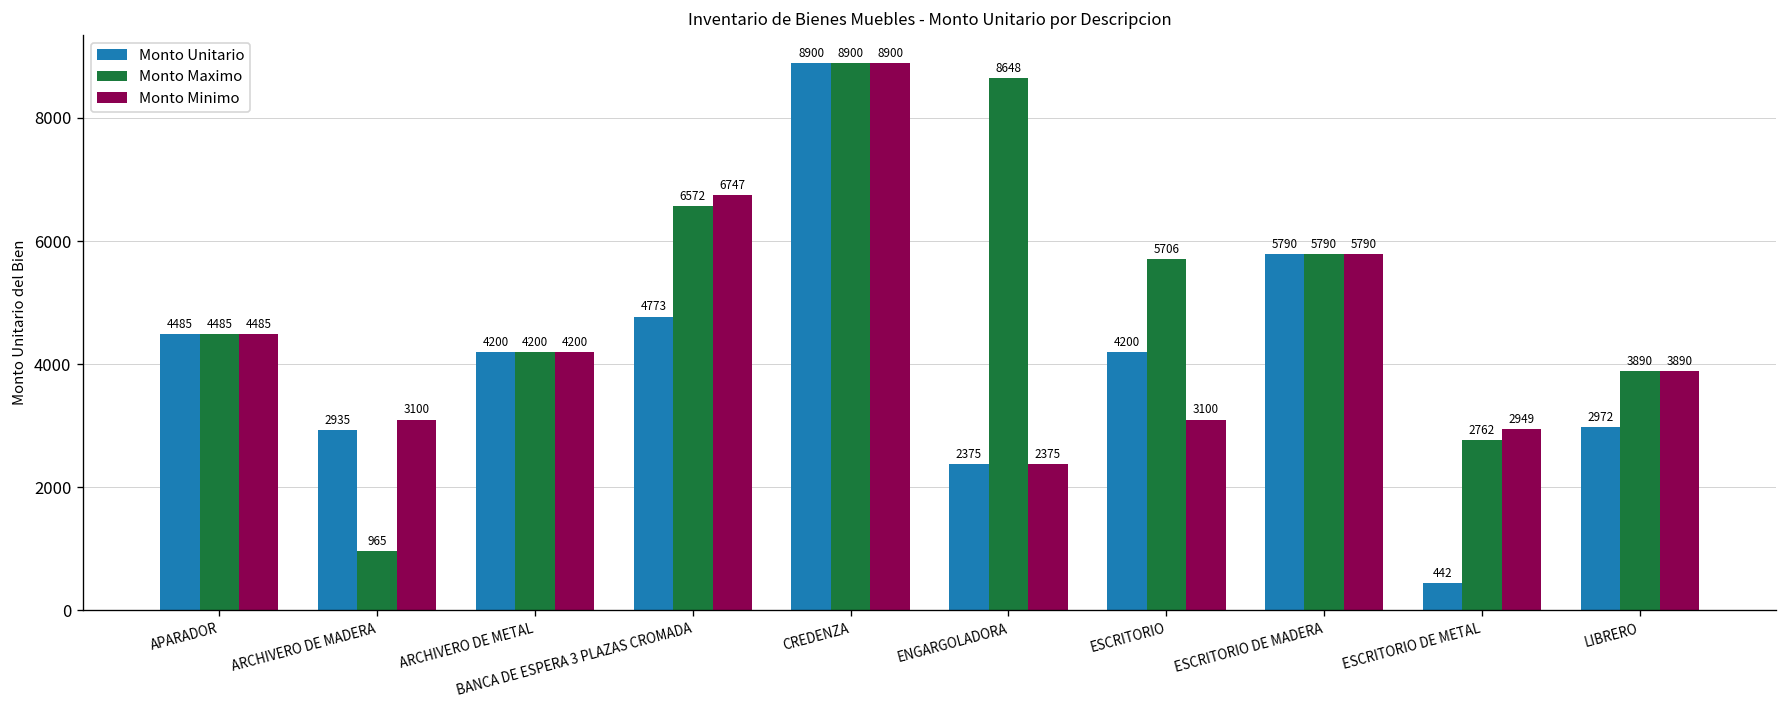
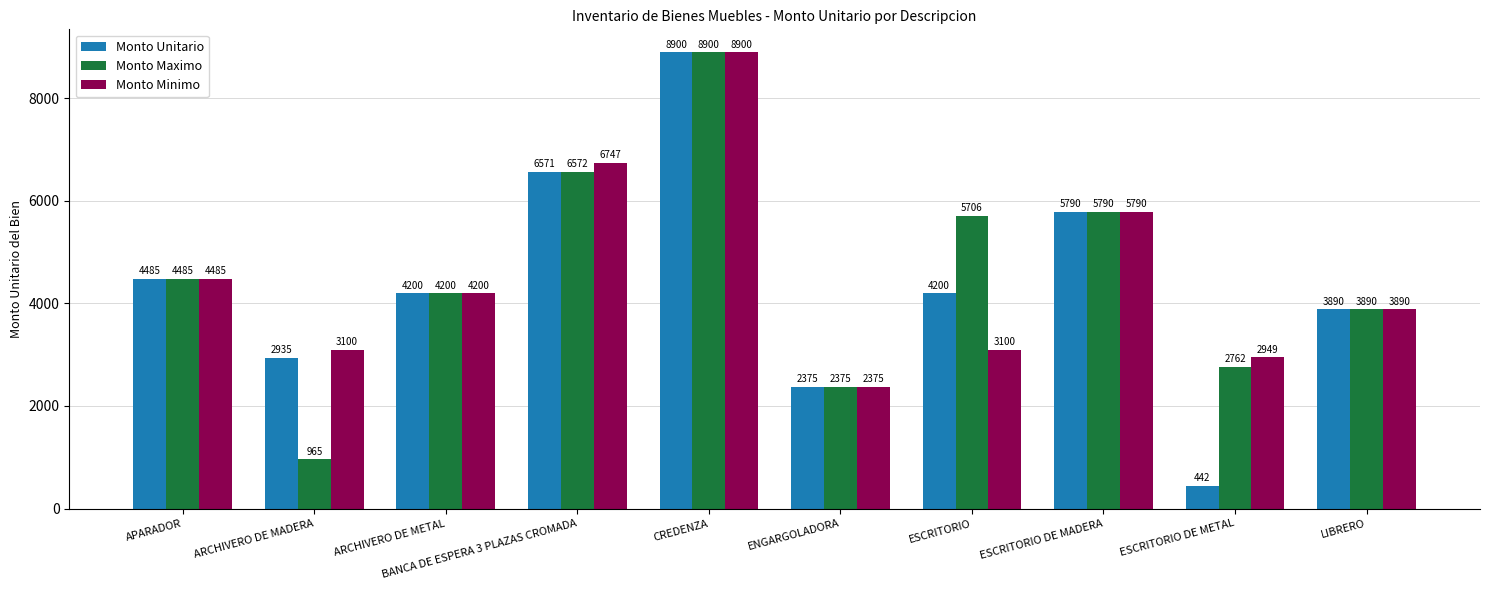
  {
    "Monto Unitario": {
      "APARADOR": 4485,
      "ARCHIVERO DE MADERA": 2935,
      "ARCHIVERO DE METAL": 4200,
-     "BANCA DE ESPERA 3 PLAZAS CROMADA": 4773,
+     "BANCA DE ESPERA 3 PLAZAS CROMADA": 6571,
      "CREDENZA": 8900,
      "ENGARGOLADORA": 2375,
      "ESCRITORIO": 4200,
      "ESCRITORIO DE MADERA": 5790,
      "ESCRITORIO DE METAL": 442,
-     "LIBRERO": 2972
+     "LIBRERO": 3890
    },
    "Monto Maximo": {
      "APARADOR": 4485,
      "ARCHIVERO DE MADERA": 965,
      "ARCHIVERO DE METAL": 4200,
      "BANCA DE ESPERA 3 PLAZAS CROMADA": 6572,
      "CREDENZA": 8900,
-     "ENGARGOLADORA": 8648,
+     "ENGARGOLADORA": 2375,
      "ESCRITORIO": 5706,
      "ESCRITORIO DE MADERA": 5790,
      "LIBRERO": 3890
    },
    "Monto Minimo": {
      "APARADOR": 4485,
      "ARCHIVERO DE MADERA": 3100,
      "ARCHIVERO DE METAL": 4200,
      "BANCA DE ESPERA 3 PLAZAS CROMADA": 6747,
      "CREDENZA": 8900,
      "ENGARGOLADORA": 2375,
      "ESCRITORIO": 3100,
      "ESCRITORIO DE MADERA": 5790,
      "LIBRERO": 3890
    }
  }
